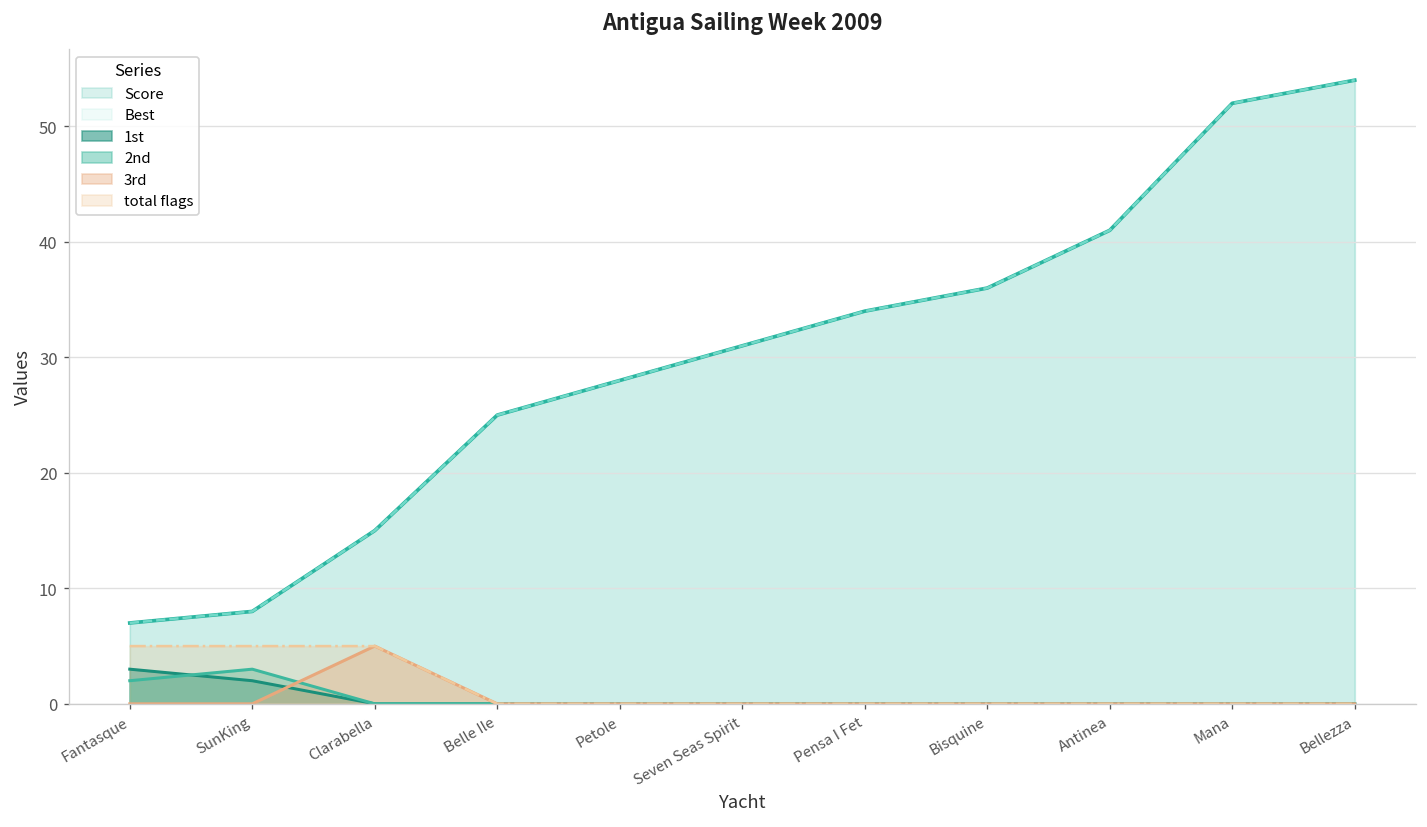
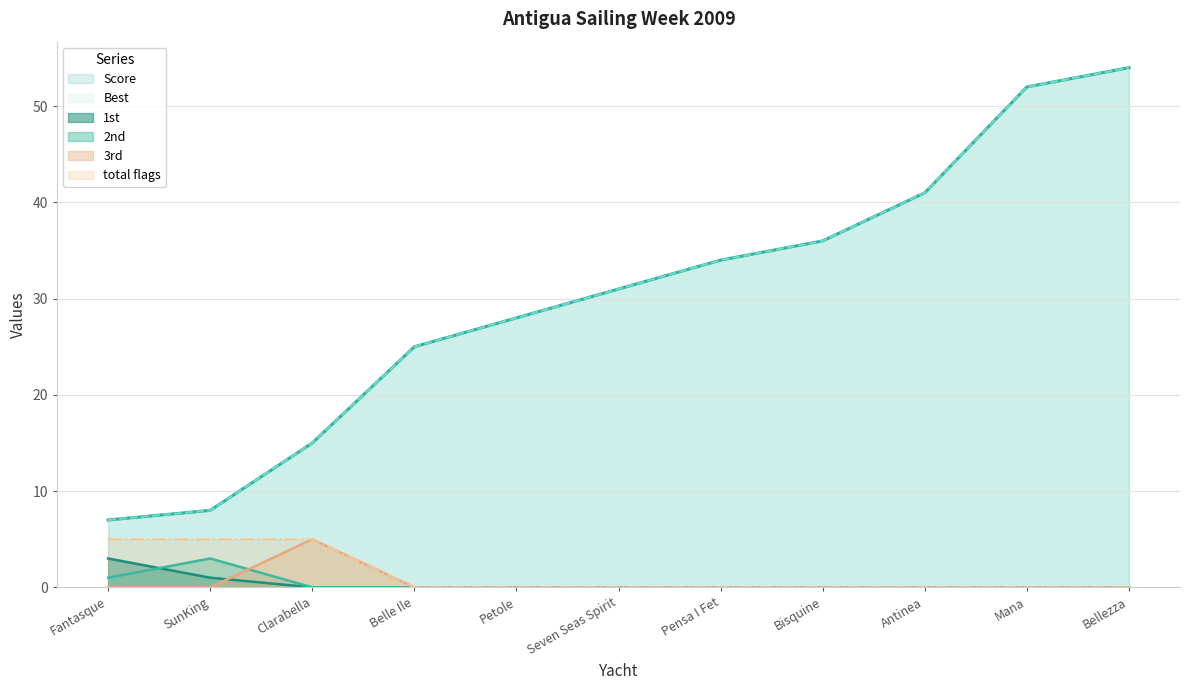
  {
    "1st": {
      "Fantasque": 3,
-     "SunKing": 2
+     "SunKing": 1
    },
    "2nd": {
-     "Fantasque": 2,
+     "Fantasque": 1,
      "SunKing": 3
    }
  }
